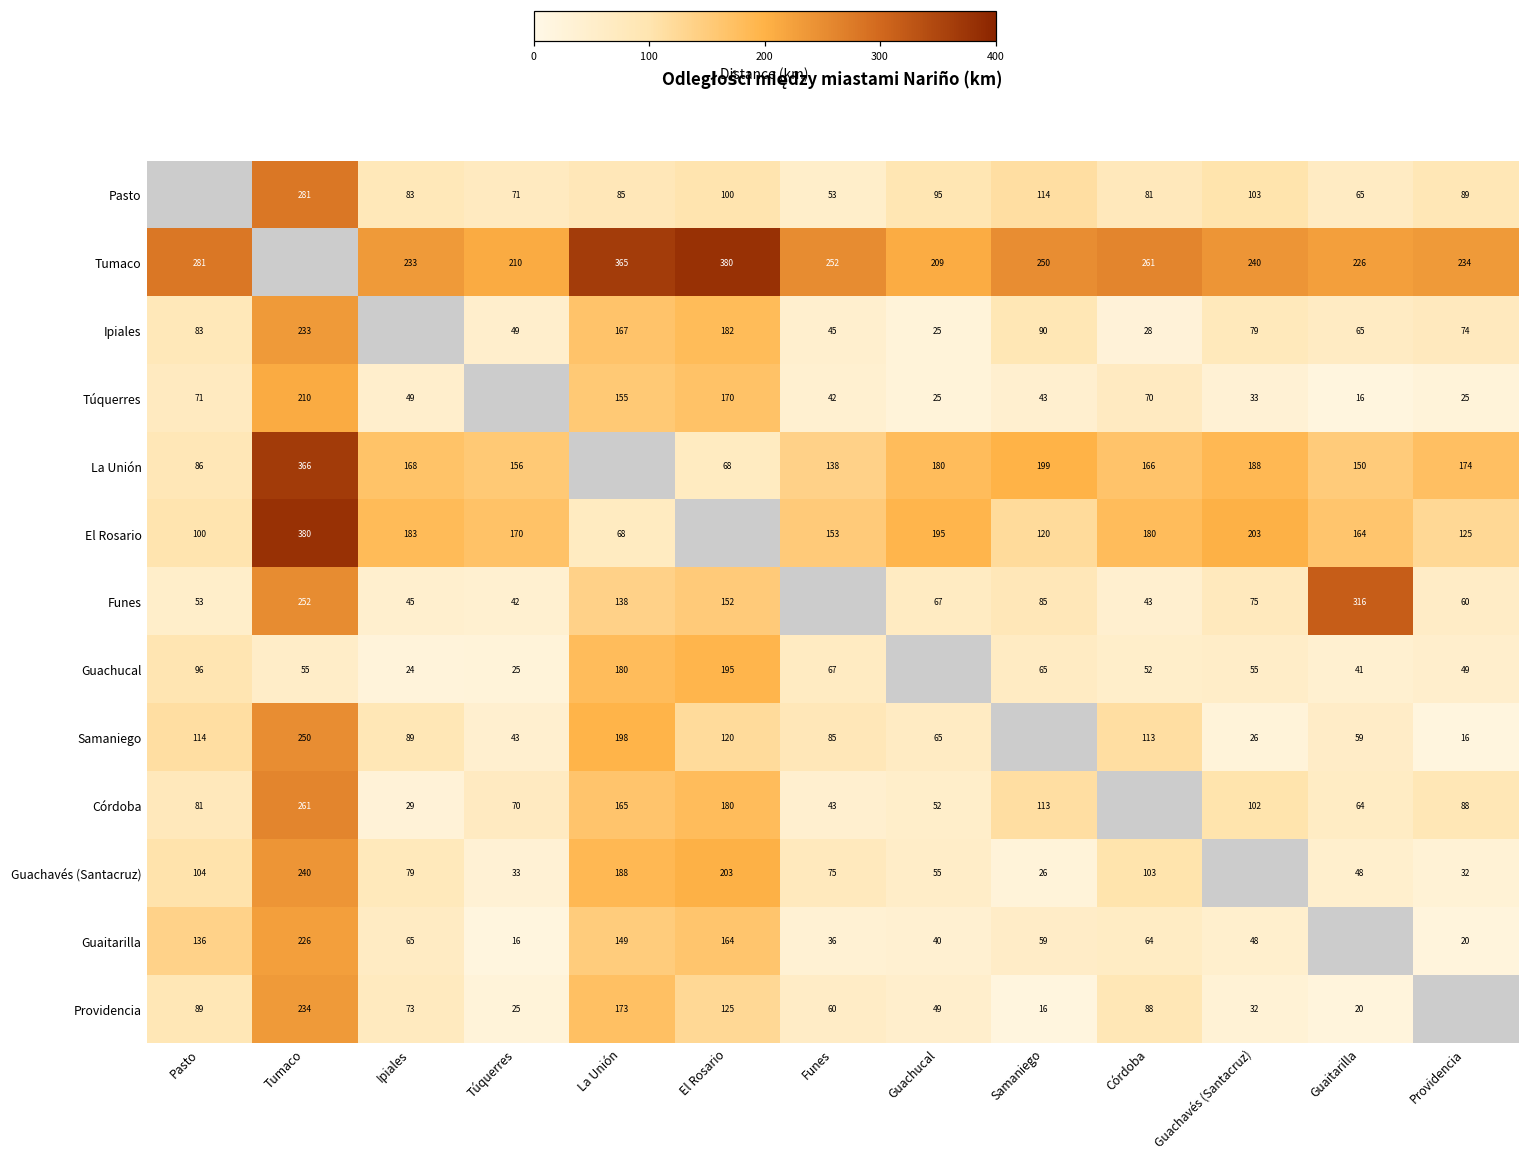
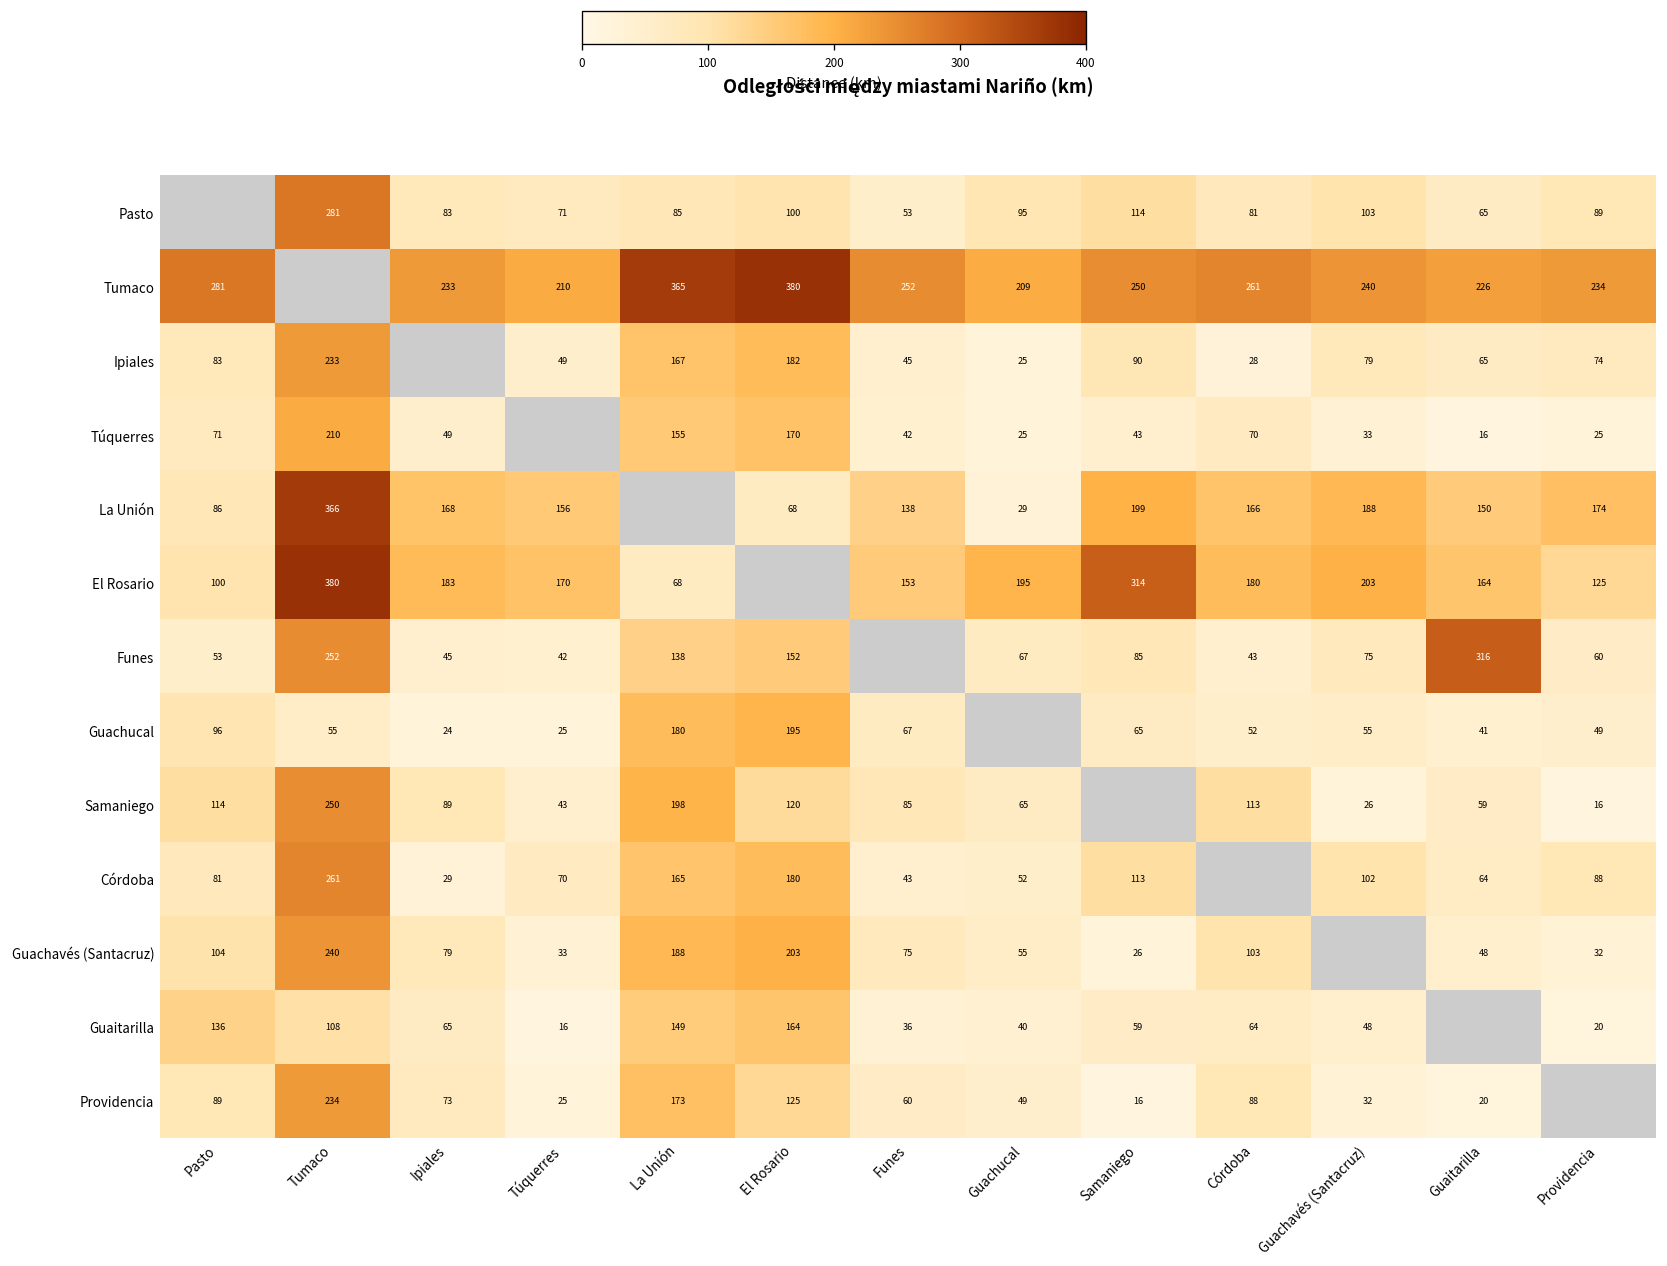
  {
    "Pasto": {
      "Tumaco": 281,
      "Ipiales": 83,
      "Túquerres": 71,
      "La Unión": 85,
      "El Rosario": 100,
      "Funes": 53,
      "Guachucal": 95,
      "Samaniego": 114,
      "Córdoba": 81,
      "Guachavés (Santacruz)": 103,
      "Guaitarilla": 65,
      "Providencia": 89
    },
    "Tumaco": {
      "Pasto": 281,
      "Ipiales": 233,
      "Túquerres": 210,
      "La Unión": 365,
      "El Rosario": 380,
      "Funes": 252,
      "Guachucal": 209,
      "Samaniego": 250,
      "Córdoba": 261,
      "Guachavés (Santacruz)": 240,
      "Guaitarilla": 226,
      "Providencia": 234
    },
    "Ipiales": {
      "Pasto": 83,
      "Tumaco": 233,
      "Túquerres": 49,
      "La Unión": 167,
      "El Rosario": 182,
      "Funes": 45,
      "Guachucal": 25,
      "Samaniego": 90,
      "Córdoba": 28,
      "Guachavés (Santacruz)": 79,
      "Guaitarilla": 65,
      "Providencia": 74
    },
    "Túquerres": {
      "Pasto": 71,
      "Tumaco": 210,
      "Ipiales": 49,
      "La Unión": 155,
      "El Rosario": 170,
      "Funes": 42,
      "Guachucal": 25,
      "Samaniego": 43,
      "Córdoba": 70,
      "Guachavés (Santacruz)": 33,
      "Guaitarilla": 16,
      "Providencia": 25
    },
    "La Unión": {
      "Pasto": 86,
      "Tumaco": 366,
      "Ipiales": 168,
      "Túquerres": 156,
      "El Rosario": 68,
      "Funes": 138,
-     "Guachucal": 180,
+     "Guachucal": 29,
      "Samaniego": 199,
      "Córdoba": 166,
      "Guachavés (Santacruz)": 188,
      "Guaitarilla": 150,
      "Providencia": 174
    },
    "El Rosario": {
      "Pasto": 100,
      "Tumaco": 380,
      "Ipiales": 183,
      "Túquerres": 170,
      "La Unión": 68,
      "Funes": 153,
      "Guachucal": 195,
-     "Samaniego": 120,
+     "Samaniego": 314,
      "Córdoba": 180,
      "Guachavés (Santacruz)": 203,
      "Guaitarilla": 164,
      "Providencia": 125
    },
    "Funes": {
      "Pasto": 53,
      "Tumaco": 252,
      "Ipiales": 45,
      "Túquerres": 42,
      "La Unión": 138,
      "El Rosario": 152,
      "Guachucal": 67,
      "Samaniego": 85,
      "Córdoba": 43,
      "Guachavés (Santacruz)": 75,
      "Guaitarilla": 316,
      "Providencia": 60
    },
    "Guachucal": {
      "Pasto": 96,
      "Tumaco": 55,
      "Ipiales": 24,
      "Túquerres": 25,
      "La Unión": 180,
      "El Rosario": 195,
      "Funes": 67,
      "Samaniego": 65,
      "Córdoba": 52,
      "Guachavés (Santacruz)": 55,
      "Guaitarilla": 41,
      "Providencia": 49
    },
    "Samaniego": {
      "Pasto": 114,
      "Tumaco": 250,
      "Ipiales": 89,
      "Túquerres": 43,
      "La Unión": 198,
      "El Rosario": 120,
      "Funes": 85,
      "Guachucal": 65,
      "Córdoba": 113,
      "Guachavés (Santacruz)": 26,
      "Guaitarilla": 59,
      "Providencia": 16
    },
    "Córdoba": {
      "Pasto": 81,
      "Tumaco": 261,
      "Ipiales": 29,
      "Túquerres": 70,
      "La Unión": 165,
      "El Rosario": 180,
      "Funes": 43,
      "Guachucal": 52,
      "Samaniego": 113,
      "Guachavés (Santacruz)": 102,
      "Guaitarilla": 64,
      "Providencia": 88
    },
    "Guachavés (Santacruz)": {
      "Pasto": 104,
      "Tumaco": 240,
      "Ipiales": 79,
      "Túquerres": 33,
      "La Unión": 188,
      "El Rosario": 203,
      "Funes": 75,
      "Guachucal": 55,
      "Samaniego": 26,
      "Córdoba": 103,
      "Guaitarilla": 48,
      "Providencia": 32
    },
    "Guaitarilla": {
      "Pasto": 136,
-     "Tumaco": 226,
+     "Tumaco": 108,
      "Ipiales": 65,
      "Túquerres": 16,
      "La Unión": 149,
      "El Rosario": 164,
      "Funes": 36,
      "Guachucal": 40,
      "Samaniego": 59,
      "Córdoba": 64,
      "Guachavés (Santacruz)": 48,
      "Providencia": 20
    },
    "Providencia": {
      "Pasto": 89,
      "Tumaco": 234,
      "Ipiales": 73,
      "Túquerres": 25,
      "La Unión": 173,
      "El Rosario": 125,
      "Funes": 60,
      "Guachucal": 49,
      "Samaniego": 16,
      "Córdoba": 88,
      "Guachavés (Santacruz)": 32,
      "Guaitarilla": 20
    }
  }
